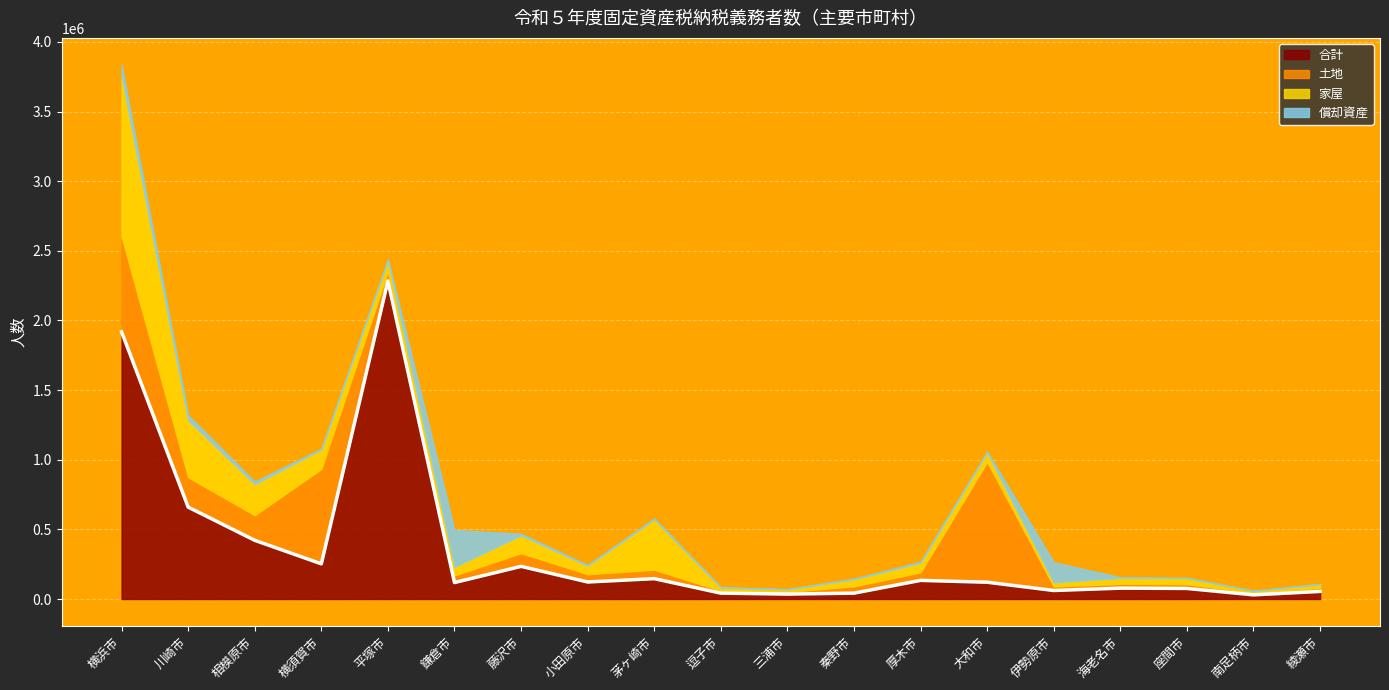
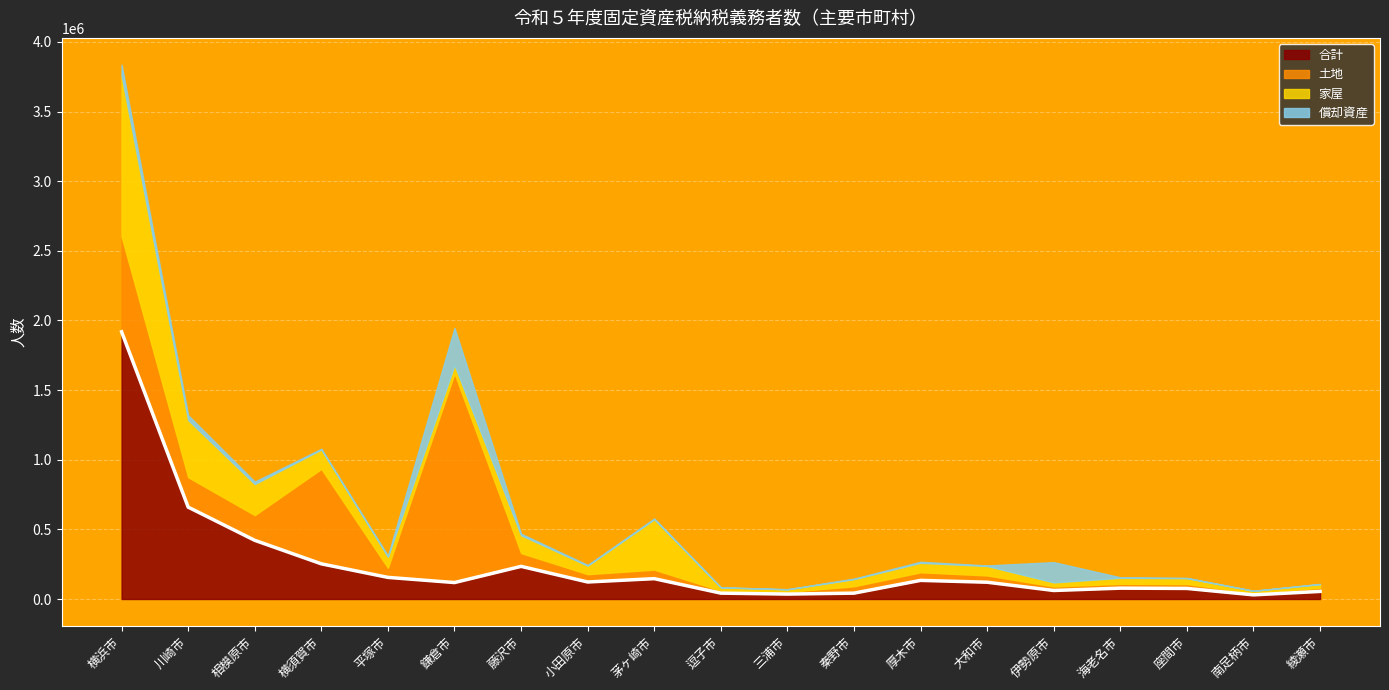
  {
    "合計": {
      "横浜市": 1920000,
      "川崎市": 660000,
      "相模原市": 420000,
      "横須賀市": 250000,
-     "平塚市": 2280000,
+     "平塚市": 160000,
      "鎌倉市": 120000,
      "藤沢市": 230000,
      "小田原市": 120000,
      "茅ヶ崎市": 150000,
      "秦野市": 40000,
      "厚木市": 130000,
      "大和市": 120000,
      "伊勢原市": 60000,
      "海老名市": 80000,
      "座間市": 80000,
      "綾瀬市": 50000
    },
    "土地": {
      "横浜市": 680000,
      "川崎市": 210000,
      "相模原市": 180000,
      "横須賀市": 680000,
      "平塚市": 70000,
-     "鎌倉市": 50000,
+     "鎌倉市": 1500000,
      "藤沢市": 100000,
      "小田原市": 60000,
      "茅ヶ崎市": 60000,
      "秦野市": 50000,
      "厚木市": 60000,
-     "大和市": 860000,
+     "大和市": 50000,
      "伊勢原市": 30000,
      "海老名市": 30000,
      "座間市": 30000,
      "綾瀬市": 30000
    },
    "家屋": {
      "横浜市": 1160000,
      "川崎市": 410000,
      "鎌倉市": 60000,
      "伊勢原市": 30000
    },
    "償却資産": {
      "横浜市": 80000,
      "川崎市": 30000,
      "鎌倉市": 270000,
      "伊勢原市": 150000
    }
  }
